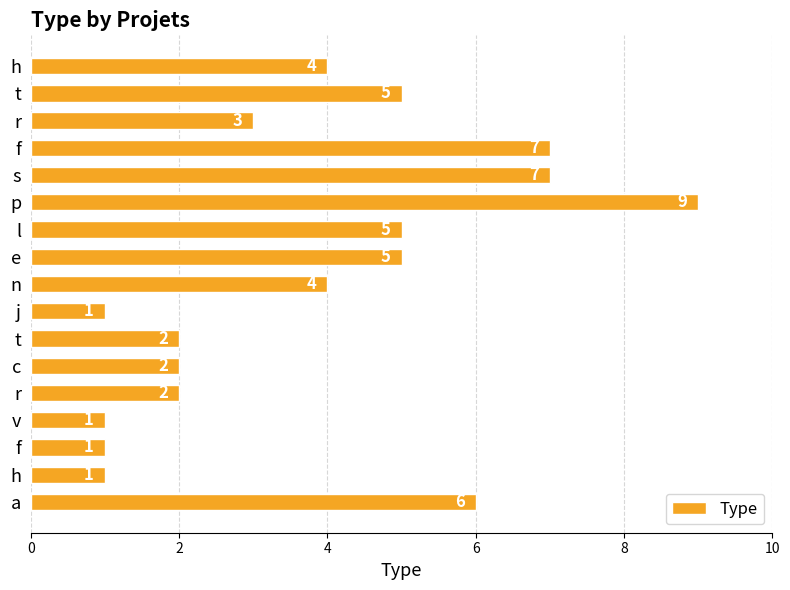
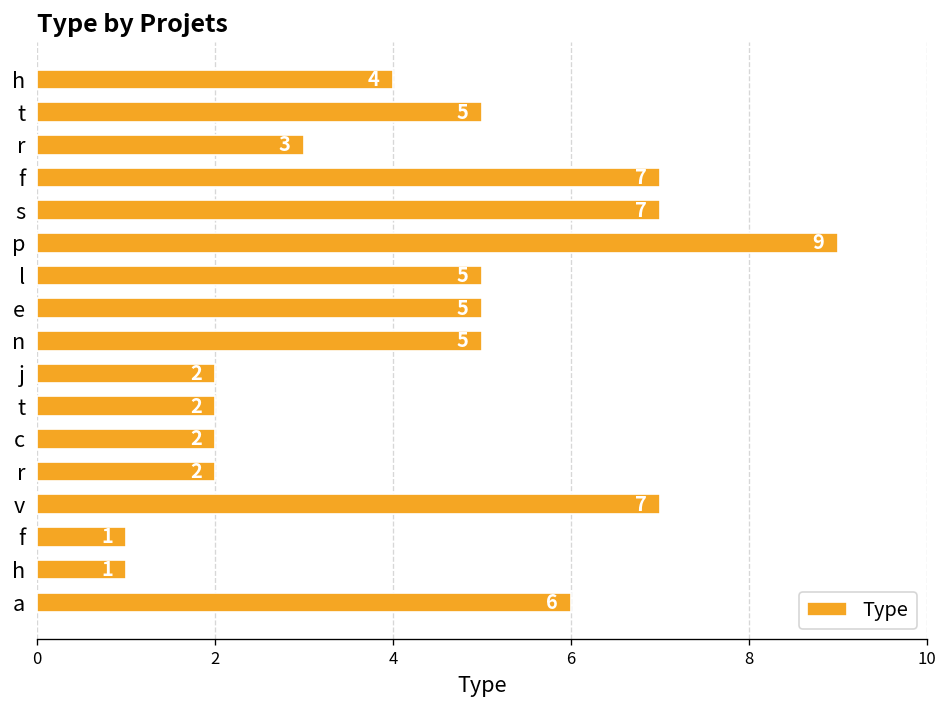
  {
    "s": 7,
    "p": 9,
    "l": 5,
    "e": 5,
-   "n": 4,
-   "j": 1,
+   "n": 5,
+   "j": 2,
    "c": 2,
-   "v": 1,
+   "v": 7,
    "a": 6
  }
